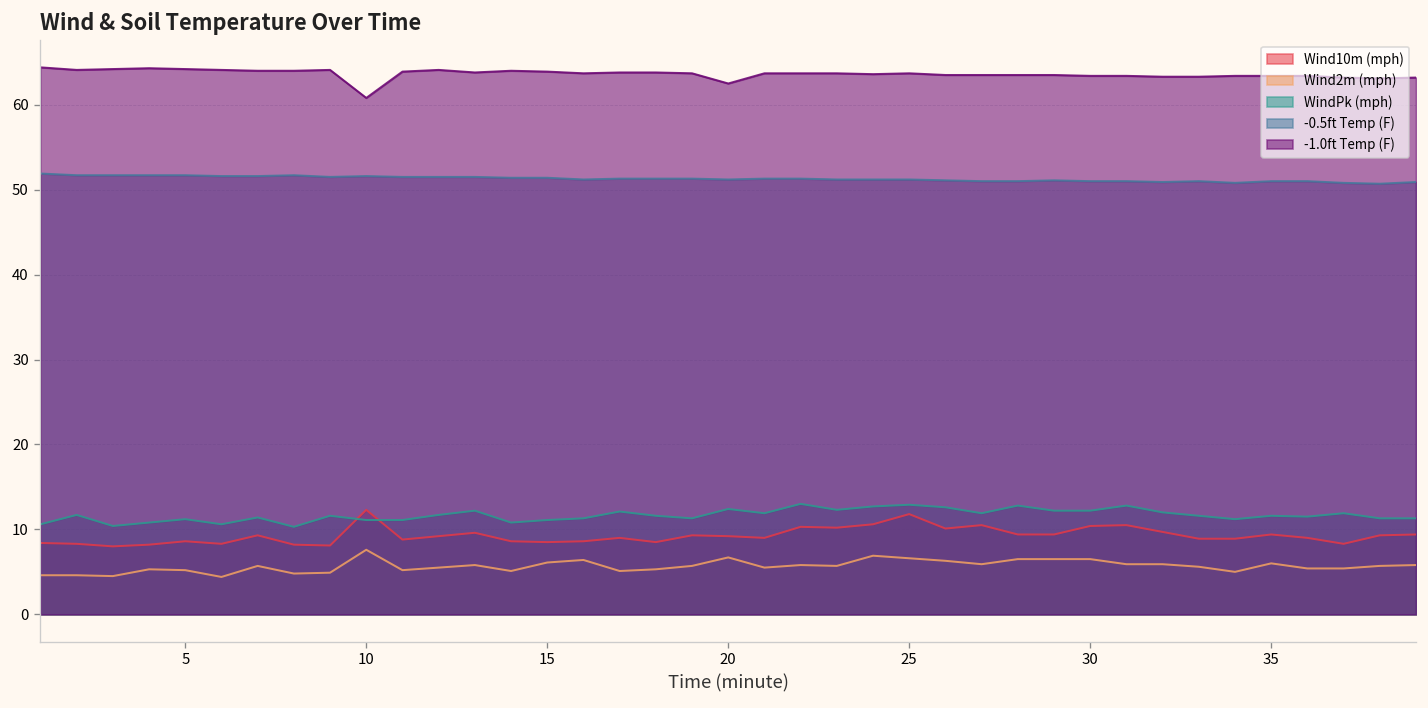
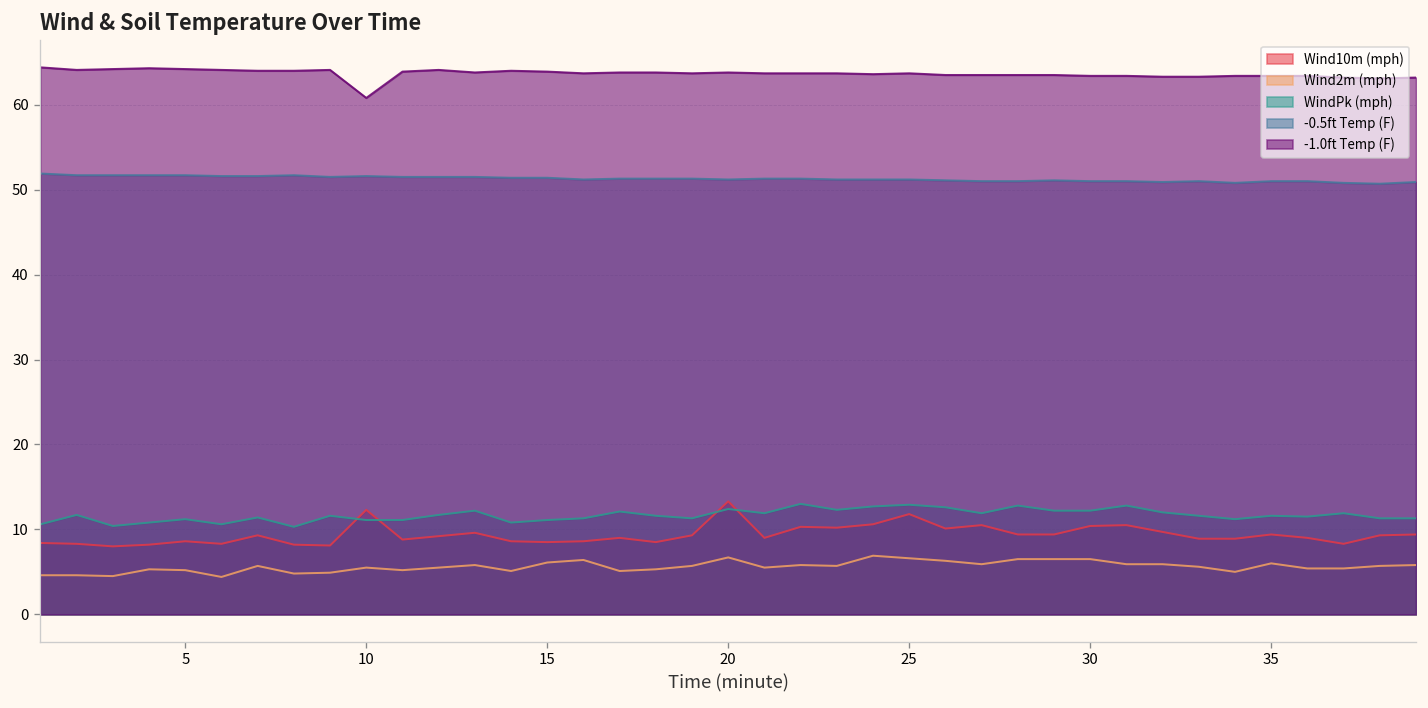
  {
    "Wind10m (mph)": {
      "5": 9,
      "10": 12,
      "15": 9,
-     "20": 9,
+     "20": 13,
      "25": 12,
      "30": 10,
      "35": 9
    },
    "Wind2m (mph)": {
      "5": 5,
-     "10": 8,
+     "10": 6,
      "15": 6,
      "20": 7,
      "25": 7,
      "30": 7,
      "35": 6
    },
    "-1.0ft Temp (F)": {
      "5": 64,
      "10": 61,
      "15": 64,
-     "20": 63,
+     "20": 64,
      "25": 64,
      "30": 63
    }
  }
